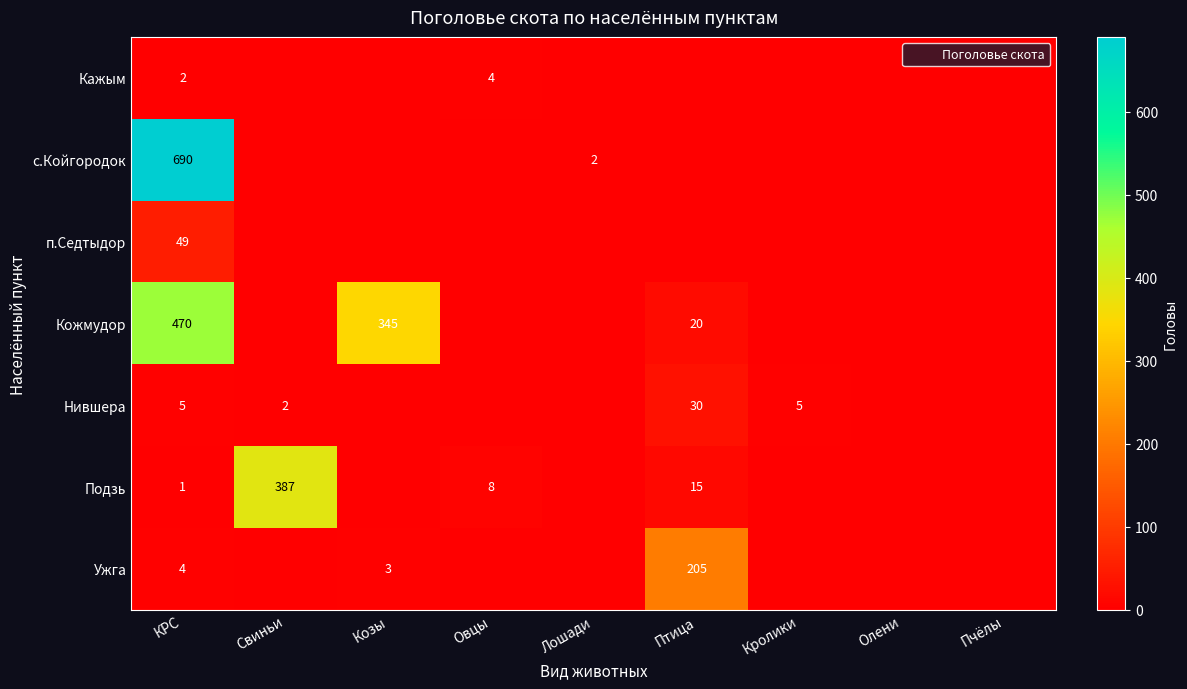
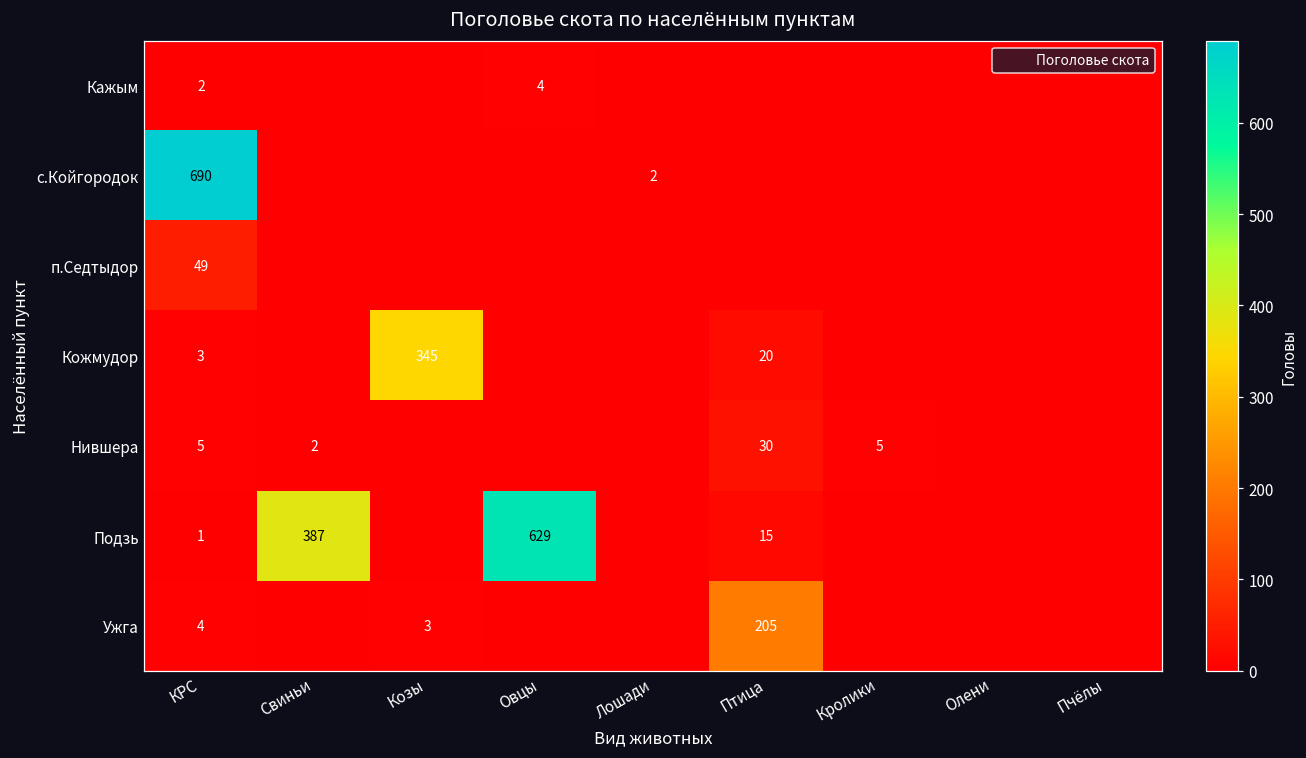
  {
    "Кажым": {
      "КРС": 2,
      "Овцы": 4
    },
    "с.Койгородок": {
      "КРС": 690,
      "Лошади": 2
    },
    "п.Седтыдор": {
      "КРС": 49
    },
    "Кожмудор": {
-     "КРС": 470,
+     "КРС": 3,
      "Козы": 345,
      "Птица": 20
    },
    "Нившера": {
      "КРС": 5,
      "Свиньи": 2,
      "Птица": 30,
      "Кролики": 5
    },
    "Подзь": {
      "КРС": 1,
      "Свиньи": 387,
-     "Овцы": 8,
+     "Овцы": 629,
      "Птица": 15
    },
    "Ужга": {
      "КРС": 4,
      "Козы": 3,
      "Птица": 205
    }
  }
